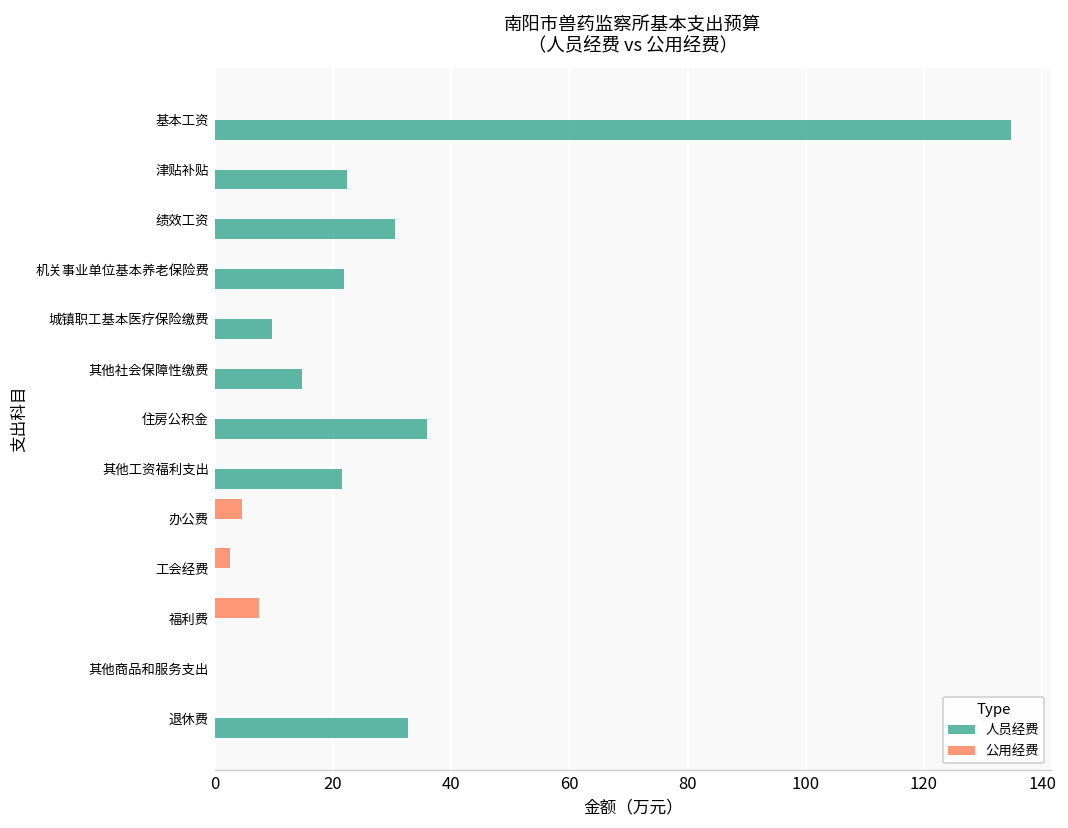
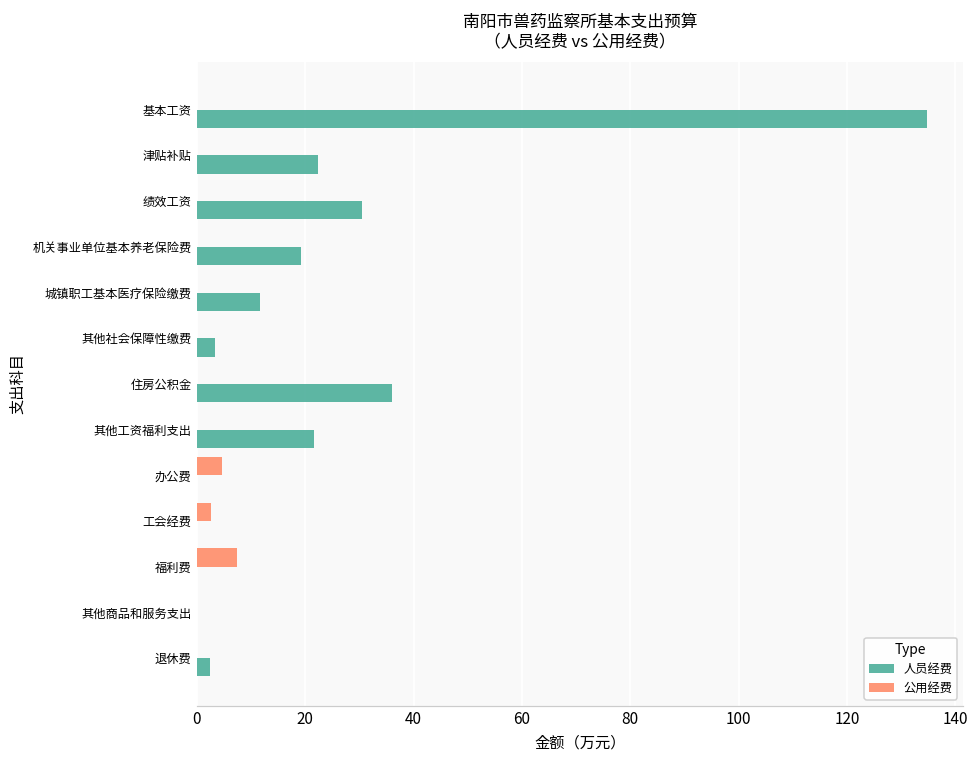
  {
    "人员经费": {
      "基本工资": 135,
      "津贴补贴": 22,
      "绩效工资": 30,
-     "机关事业单位基本养老保险费": 22,
-     "城镇职工基本医疗保险缴费": 10,
-     "其他社会保障性缴费": 15,
+     "机关事业单位基本养老保险费": 19,
+     "城镇职工基本医疗保险缴费": 12,
+     "其他社会保障性缴费": 3,
      "住房公积金": 36,
      "其他工资福利支出": 22,
      "办公费": 0,
      "工会经费": 0,
      "福利费": 0,
      "其他商品和服务支出": 0,
-     "退休费": 33
+     "退休费": 2
    },
    "公用经费": {
      "基本工资": 0,
      "津贴补贴": 0,
      "绩效工资": 0,
      "机关事业单位基本养老保险费": 0,
      "城镇职工基本医疗保险缴费": 0,
      "其他社会保障性缴费": 0,
      "住房公积金": 0,
      "其他工资福利支出": 0,
      "办公费": 5,
      "工会经费": 3,
      "福利费": 7,
      "退休费": 0
    }
  }
